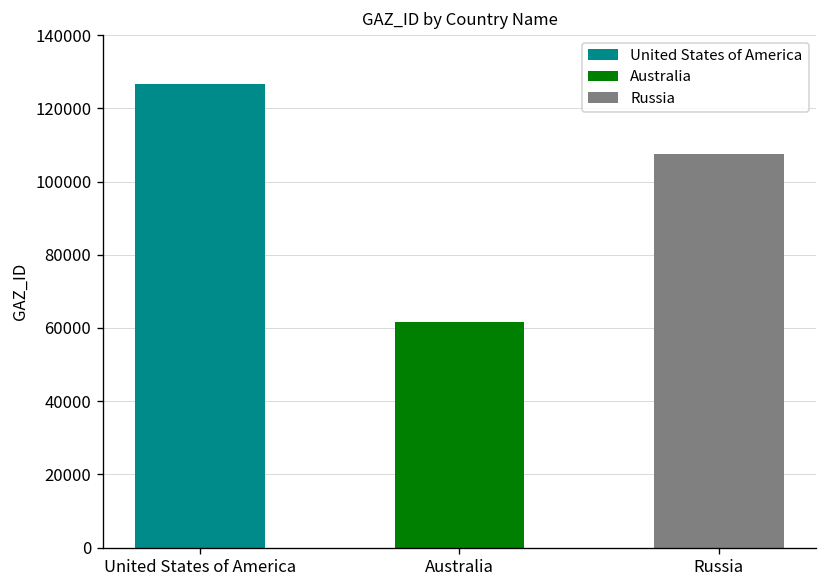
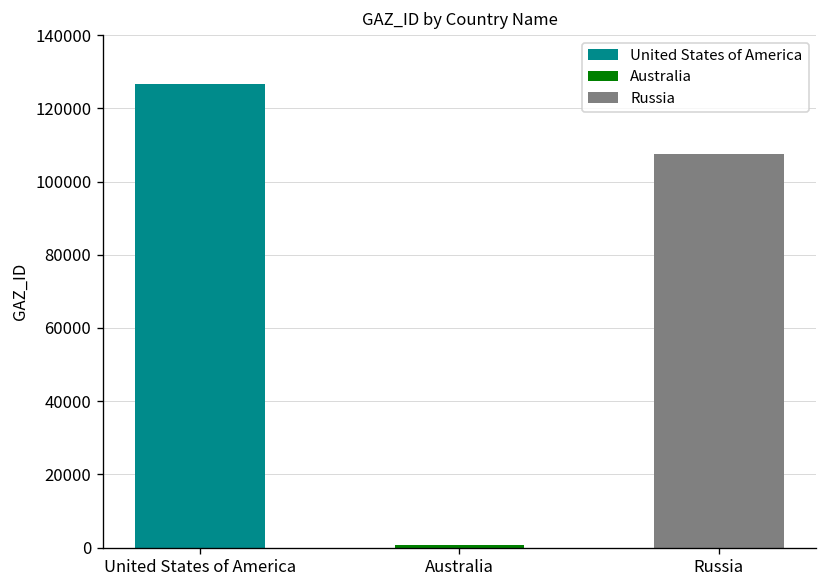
  {
    "United States of America": 127000,
-   "Australia": 62000,
+   "Australia": 1000,
    "Russia": 108000
  }
